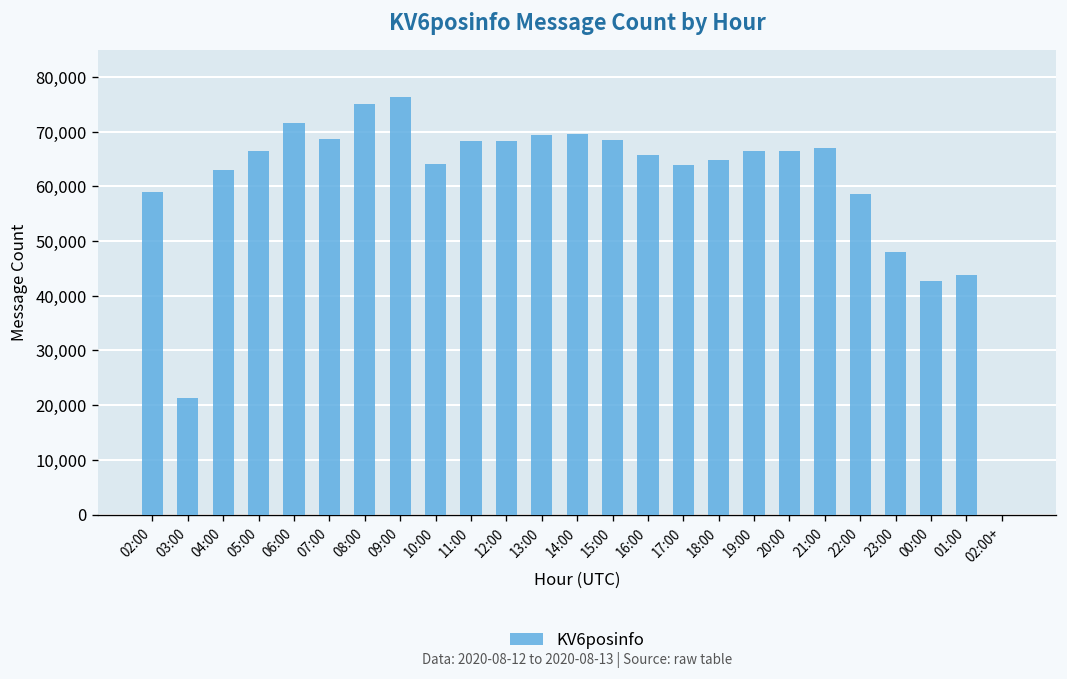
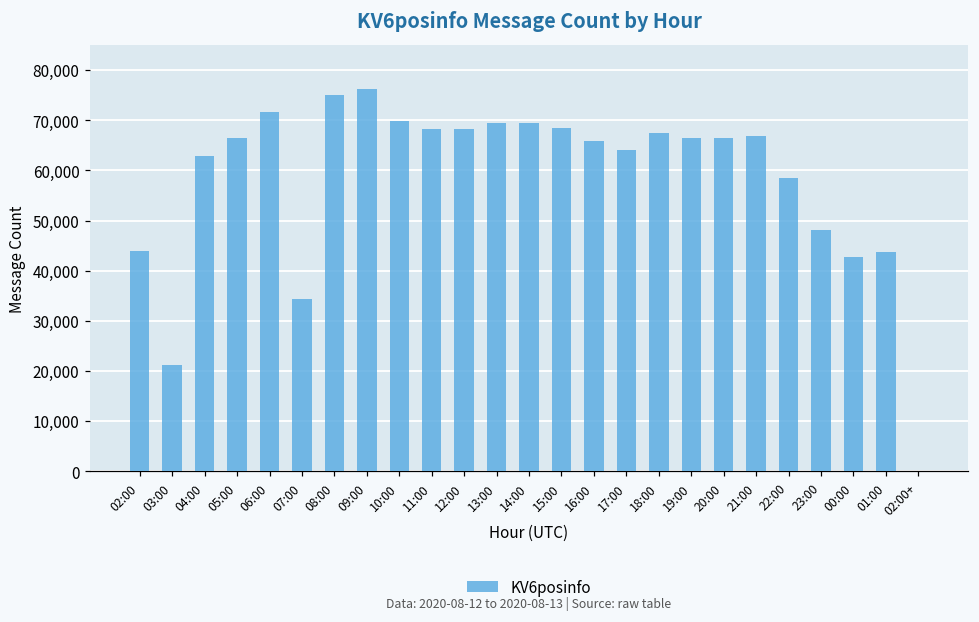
  {
-   "02:00": "59,000",
+   "02:00": "44,000",
    "03:00": "21,000",
    "04:00": "63,000",
    "05:00": "66,000",
    "06:00": "72,000",
-   "07:00": "69,000",
+   "07:00": "34,000",
    "08:00": "75,000",
    "09:00": "76,000",
-   "10:00": "64,000",
+   "10:00": "70,000",
    "11:00": "68,000",
    "12:00": "68,000",
    "13:00": "69,000",
    "14:00": "70,000",
    "15:00": "68,000",
    "16:00": "66,000",
    "17:00": "64,000",
-   "18:00": "65,000",
+   "18:00": "67,000",
    "19:00": "67,000",
    "20:00": "67,000",
    "21:00": "67,000",
    "22:00": "59,000",
    "23:00": "48,000",
    "00:00": "43,000",
    "01:00": "44,000"
  }
